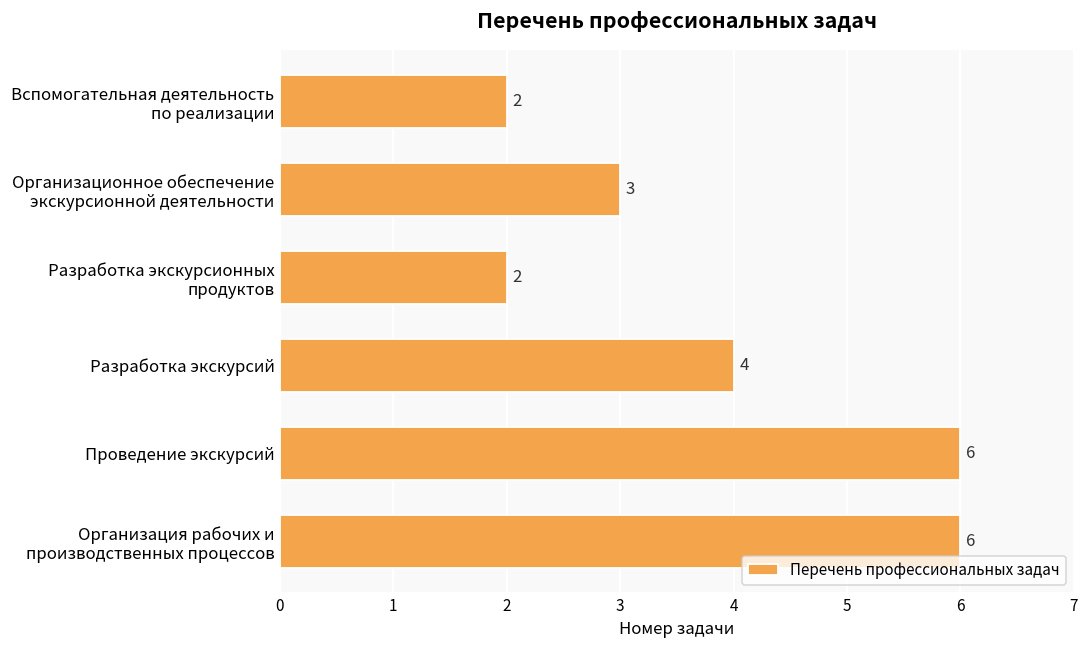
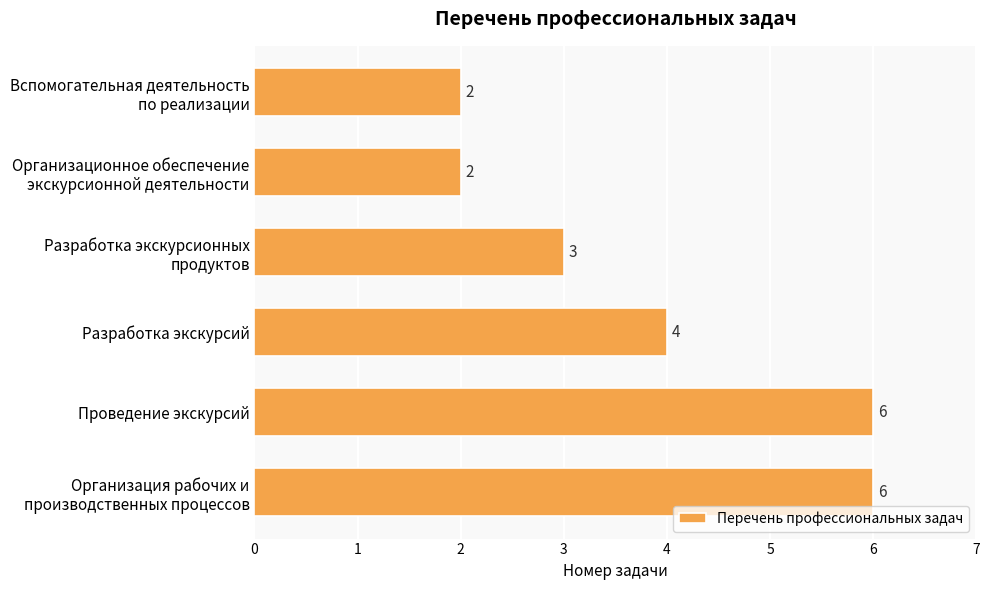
  {
    "Вспомогательная деятельность по реализации": 2,
-   "Организационное обеспечение экскурсионной деятельности": 3,
-   "Разработка экскурсионных продуктов": 2,
+   "Организационное обеспечение экскурсионной деятельности": 2,
+   "Разработка экскурсионных продуктов": 3,
    "Разработка экскурсий": 4,
    "Проведение экскурсий": 6,
    "Организация рабочих и производственных процессов": 6
  }
